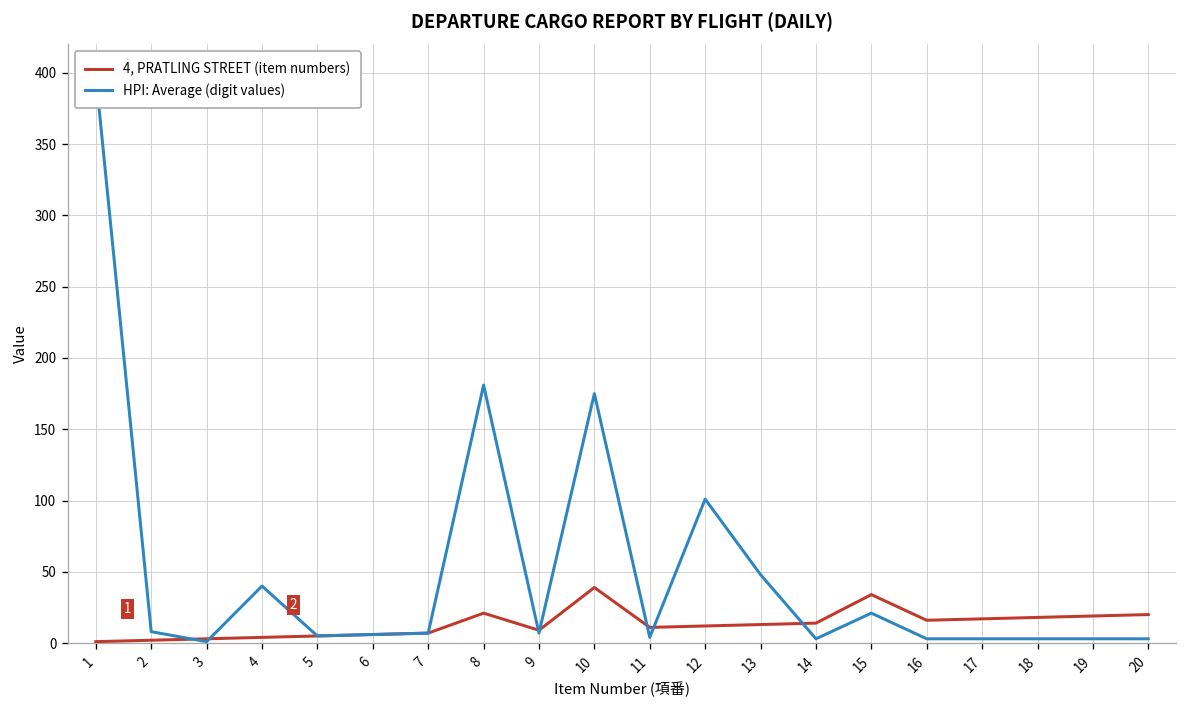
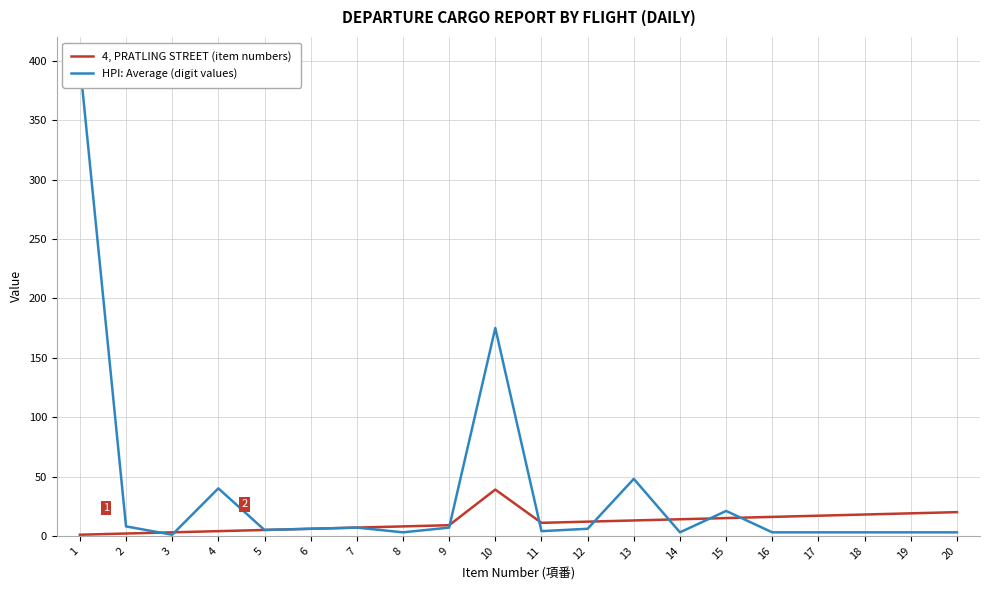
  {
    "4, PRATLING STREET (item numbers)": {
      "2": 2,
      "4": 4,
-     "8": 21,
+     "8": 8,
      "10": 39,
      "11": 11,
      "12": 12,
      "13": 13,
      "14": 14,
-     "15": 34,
+     "15": 15,
      "16": 16,
      "17": 17,
      "18": 18,
      "19": 19,
      "20": 20
    },
    "HPI: Average (digit values)": {
      "4": 40,
-     "8": 181,
+     "8": 3,
      "10": 175,
      "11": 4,
-     "12": 101,
+     "12": 6,
      "13": 48,
      "14": 3,
      "15": 21,
      "16": 3,
      "17": 3,
      "18": 3,
      "19": 3,
      "20": 3
    }
  }
